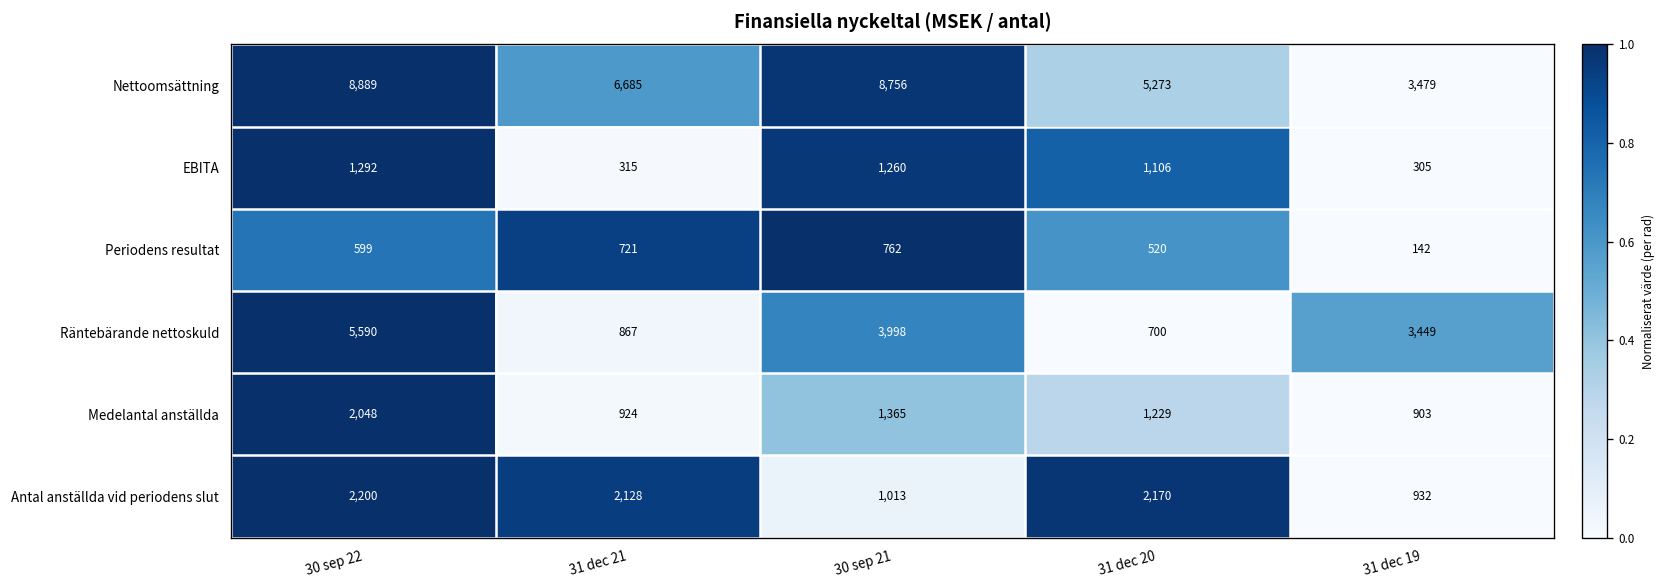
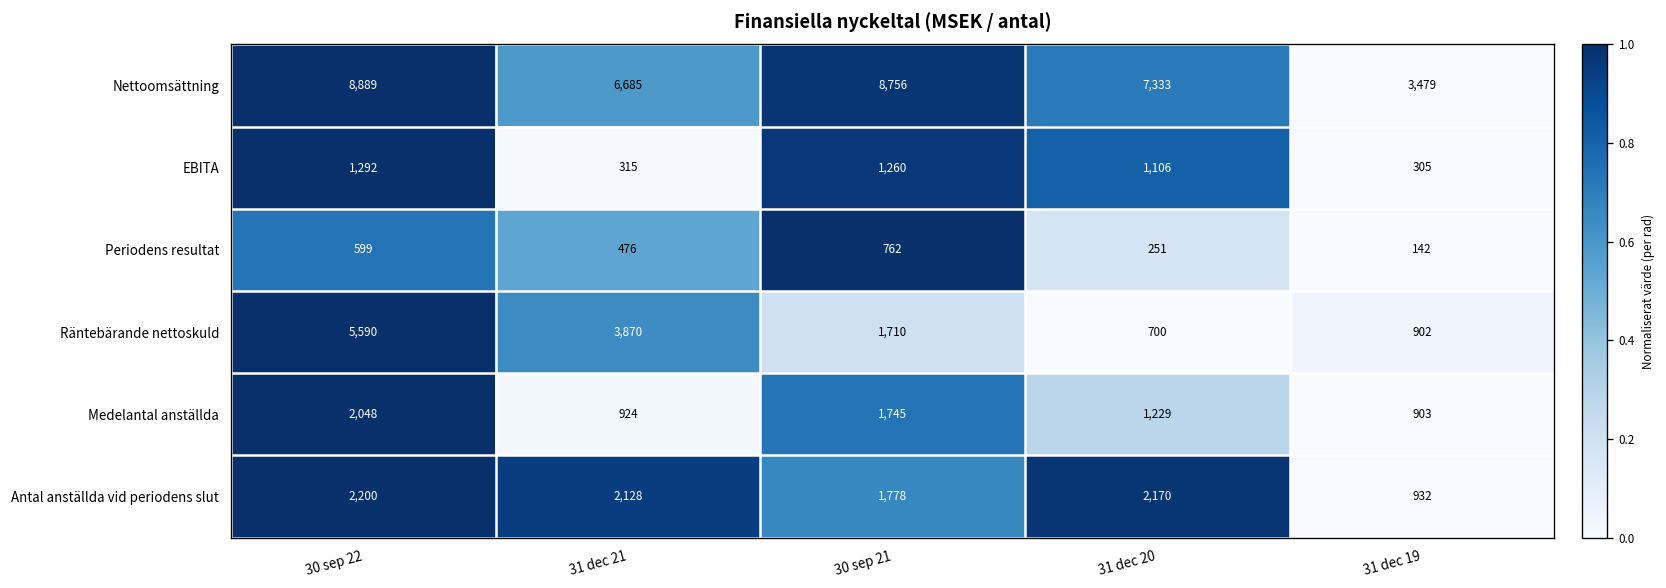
  {
    "Nettoomsättning": {
      "30 sep 22": "8,889",
      "31 dec 21": "6,685",
      "30 sep 21": "8,756",
-     "31 dec 20": "5,273",
+     "31 dec 20": "7,333",
      "31 dec 19": "3,479"
    },
    "EBITA": {
      "30 sep 22": "1,292",
      "31 dec 21": "315",
      "30 sep 21": "1,260",
      "31 dec 20": "1,106",
      "31 dec 19": "305"
    },
    "Periodens resultat": {
      "30 sep 22": "599",
-     "31 dec 21": "721",
+     "31 dec 21": "476",
      "30 sep 21": "762",
-     "31 dec 20": "520",
+     "31 dec 20": "251",
      "31 dec 19": "142"
    },
    "Räntebärande nettoskuld": {
      "30 sep 22": "5,590",
-     "31 dec 21": "867",
-     "30 sep 21": "3,998",
+     "31 dec 21": "3,870",
+     "30 sep 21": "1,710",
      "31 dec 20": "700",
-     "31 dec 19": "3,449"
+     "31 dec 19": "902"
    },
    "Medelantal anställda": {
      "30 sep 22": "2,048",
      "31 dec 21": "924",
-     "30 sep 21": "1,365",
+     "30 sep 21": "1,745",
      "31 dec 20": "1,229",
      "31 dec 19": "903"
    },
    "Antal anställda vid periodens slut": {
      "30 sep 22": "2,200",
      "31 dec 21": "2,128",
-     "30 sep 21": "1,013",
+     "30 sep 21": "1,778",
      "31 dec 20": "2,170",
      "31 dec 19": "932"
    }
  }
